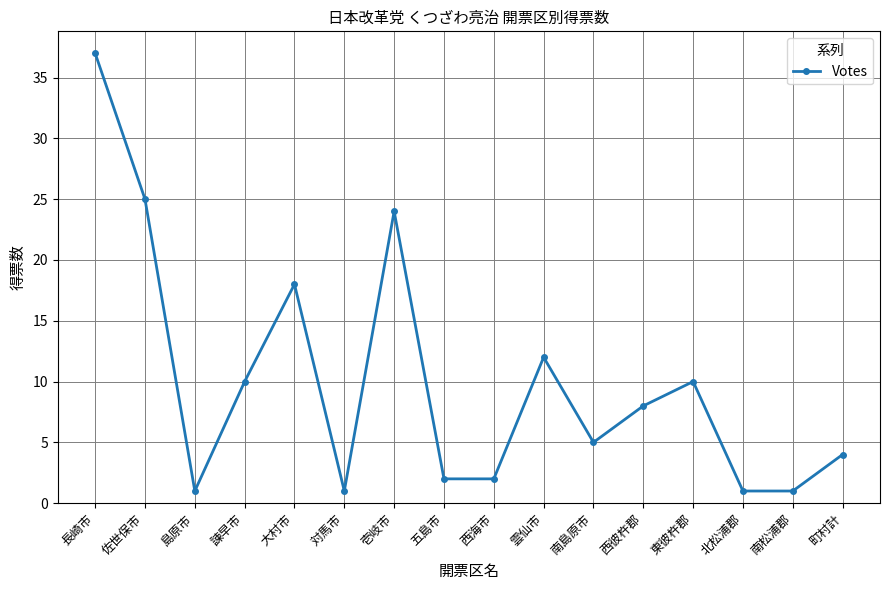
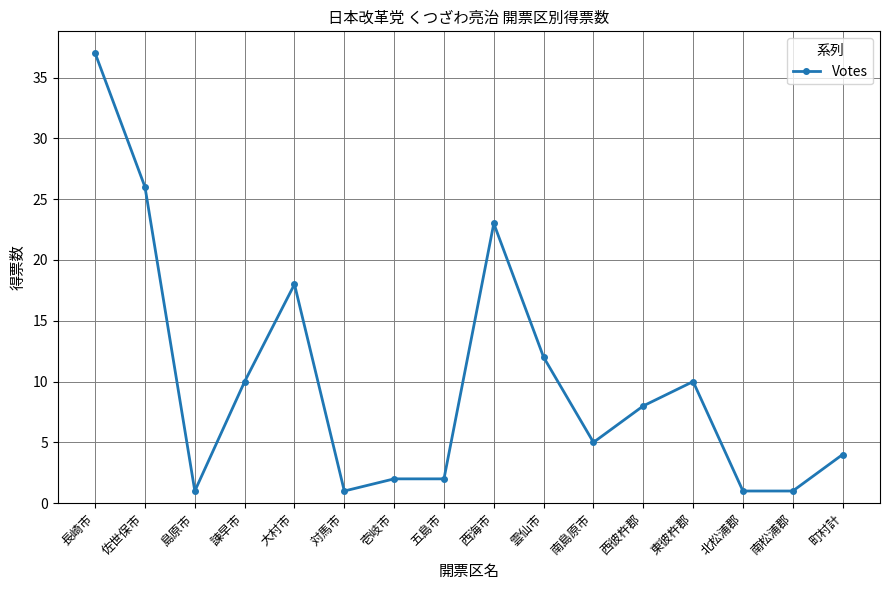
  {
    "長崎市": 37,
-   "佐世保市": 25,
+   "佐世保市": 26,
    "島原市": 1,
    "諫早市": 10,
    "大村市": 18,
    "対馬市": 1,
-   "壱岐市": 24,
+   "壱岐市": 2,
    "五島市": 2,
-   "西海市": 2,
+   "西海市": 23,
    "雲仙市": 12,
    "南島原市": 5,
    "西彼杵郡": 8,
    "東彼杵郡": 10,
    "北松浦郡": 1,
    "南松浦郡": 1,
    "町村計": 4
  }
